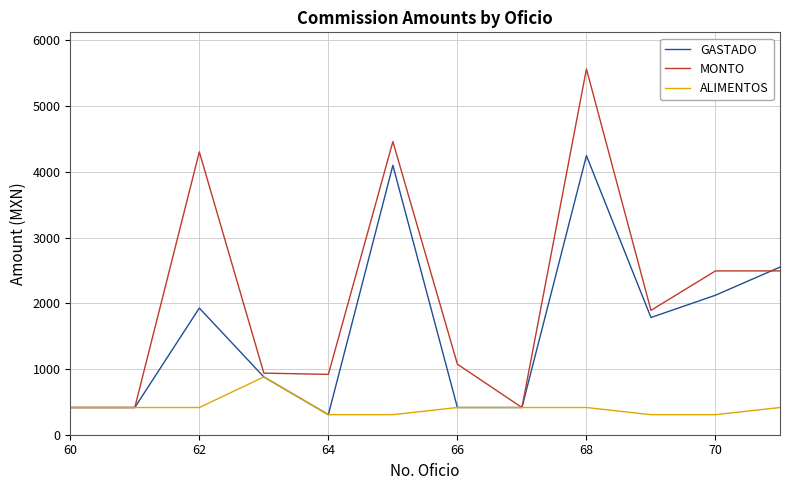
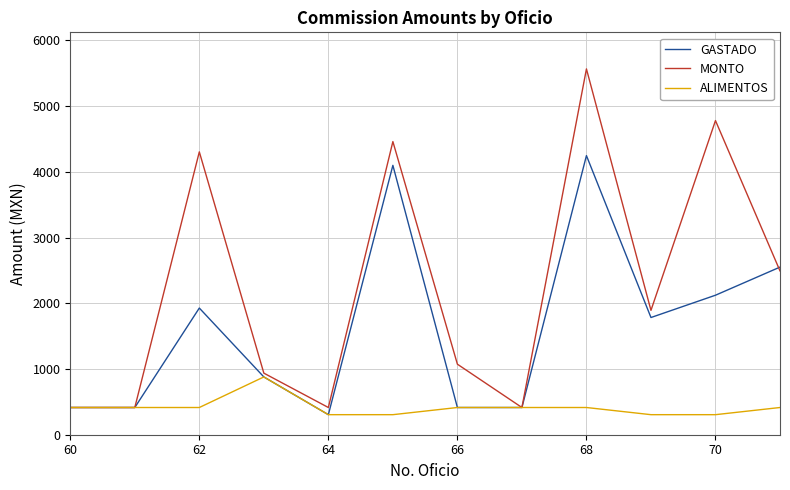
  {
    "GASTADO": {
      "62": 1900,
      "68": 4200,
      "70": 2100
    },
    "MONTO": {
      "62": 4300,
-     "64": 900,
+     "64": 400,
      "66": 1100,
      "68": 5600,
-     "70": 2500
+     "70": 4800
    },
    "ALIMENTOS": {
      "62": 400,
      "68": 400,
      "70": 300
    }
  }
